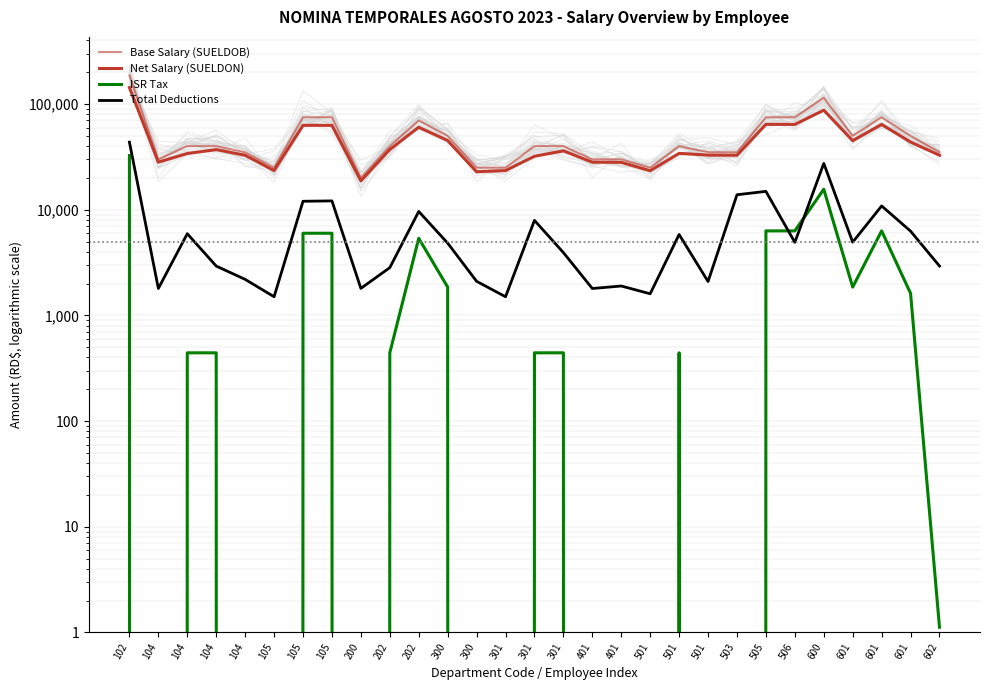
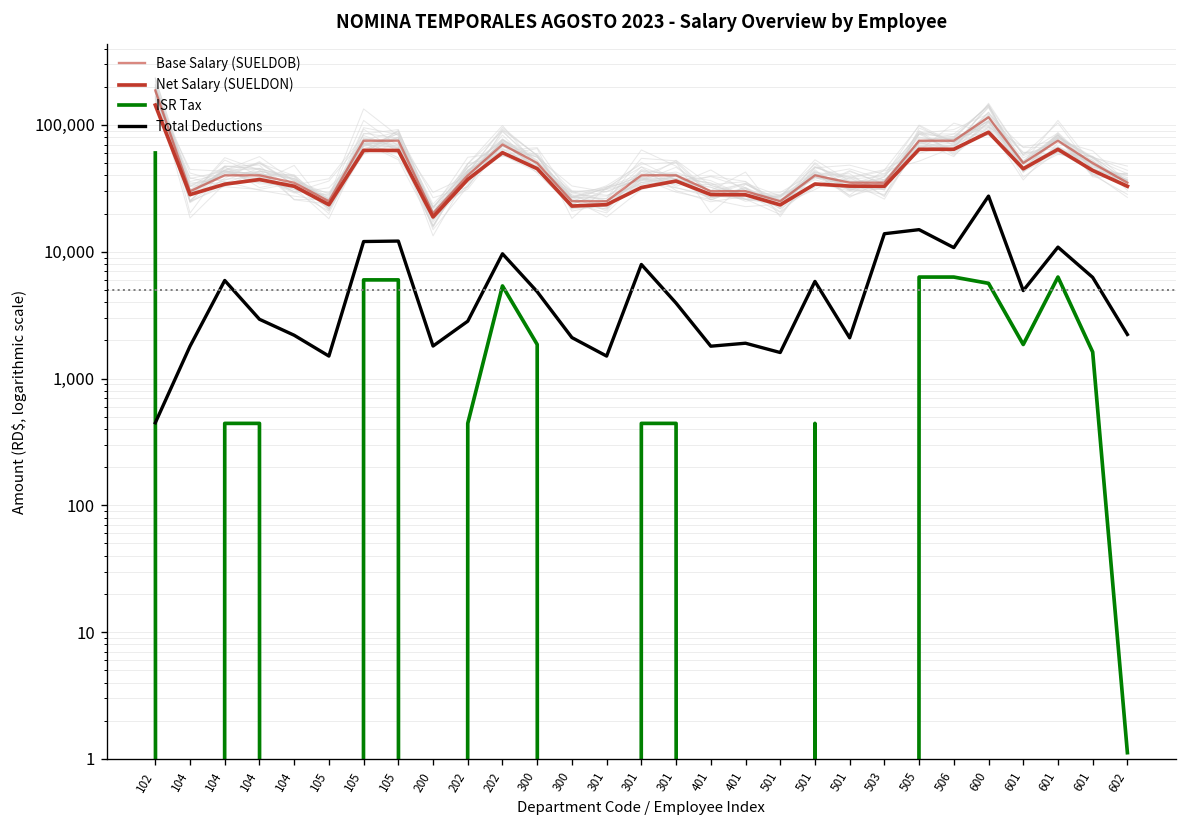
  {
    "ISR Tax": {
-     "102": "33,000",
+     "102": "60,000",
      "505": "6,000",
      "506": "6,000",
-     "600": "16,000",
+     "600": "6,000",
      "602": "1.1"
    },
    "Total Deductions": {
-     "102": "44,000",
+     "102": "450",
      "200": "1,800",
      "503": "14,000",
      "505": "15,000",
-     "506": "5,000",
+     "506": "11,000",
      "600": "27,000",
-     "602": "2,900"
+     "602": "2,200"
    }
  }
